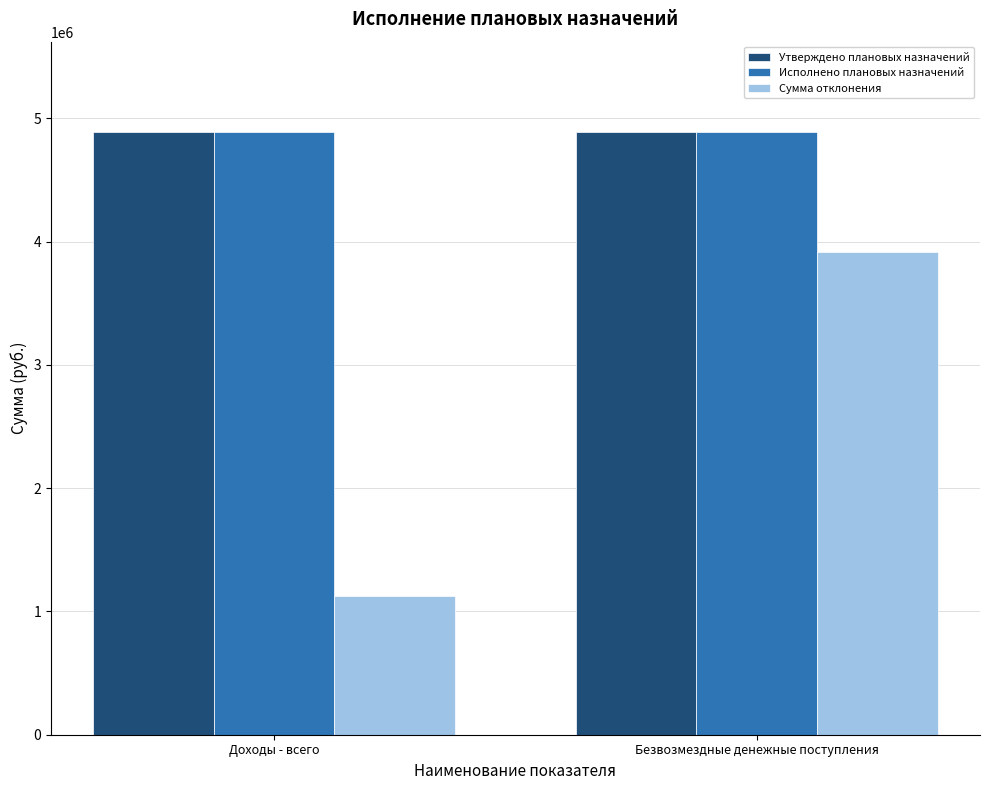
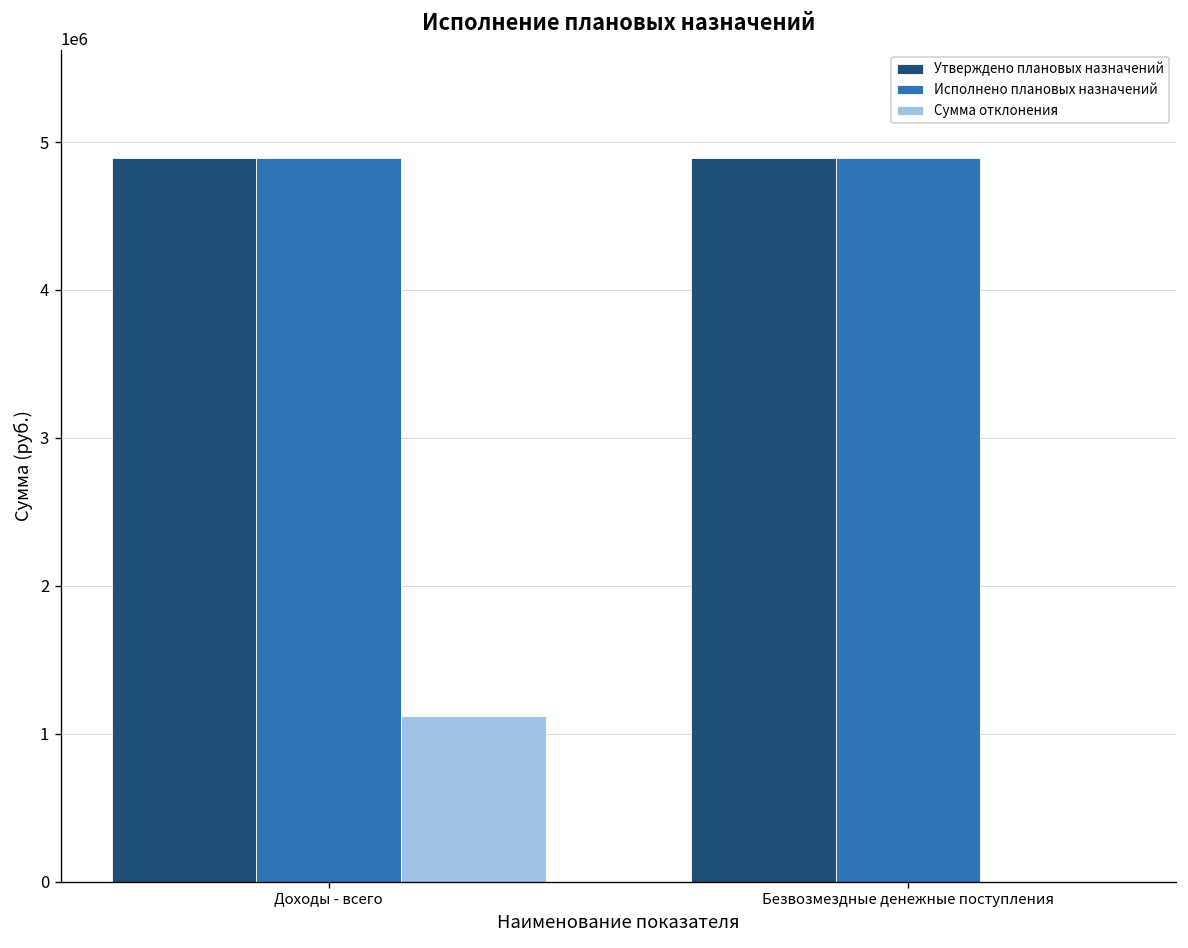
  {
    "Утверждено плановых назначений": {
      "Доходы - всего": 4890000,
      "Безвозмездные денежные поступления": 4890000
    },
    "Исполнено плановых назначений": {
      "Доходы - всего": 4890000,
      "Безвозмездные денежные поступления": 4890000
    },
    "Сумма отклонения": {
      "Доходы - всего": 1120000,
-     "Безвозмездные денежные поступления": 3920000
+     "Безвозмездные денежные поступления": 0
    }
  }
